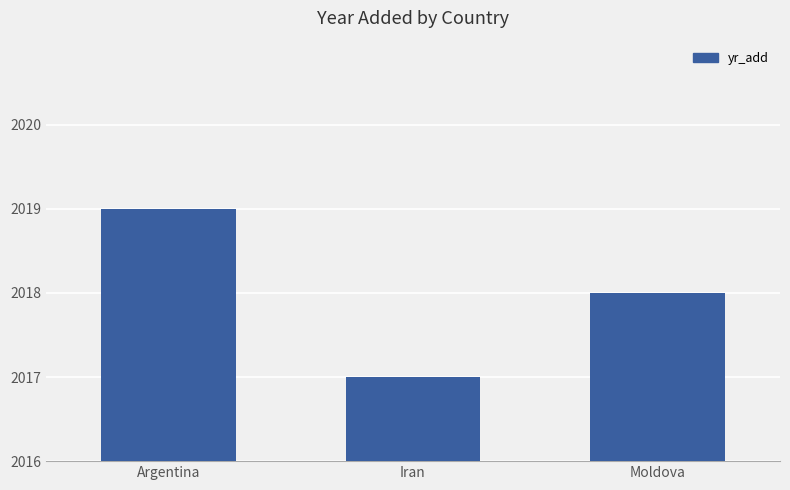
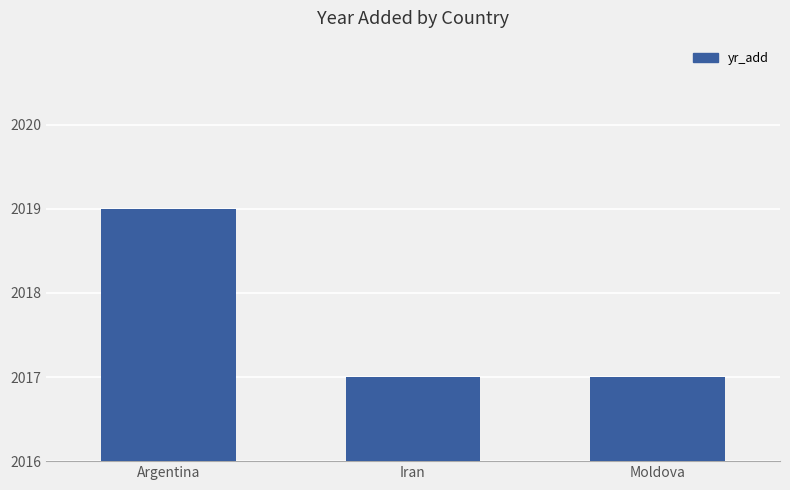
  {
    "Argentina": 2019,
    "Iran": 2017,
-   "Moldova": 2018
+   "Moldova": 2017
  }
